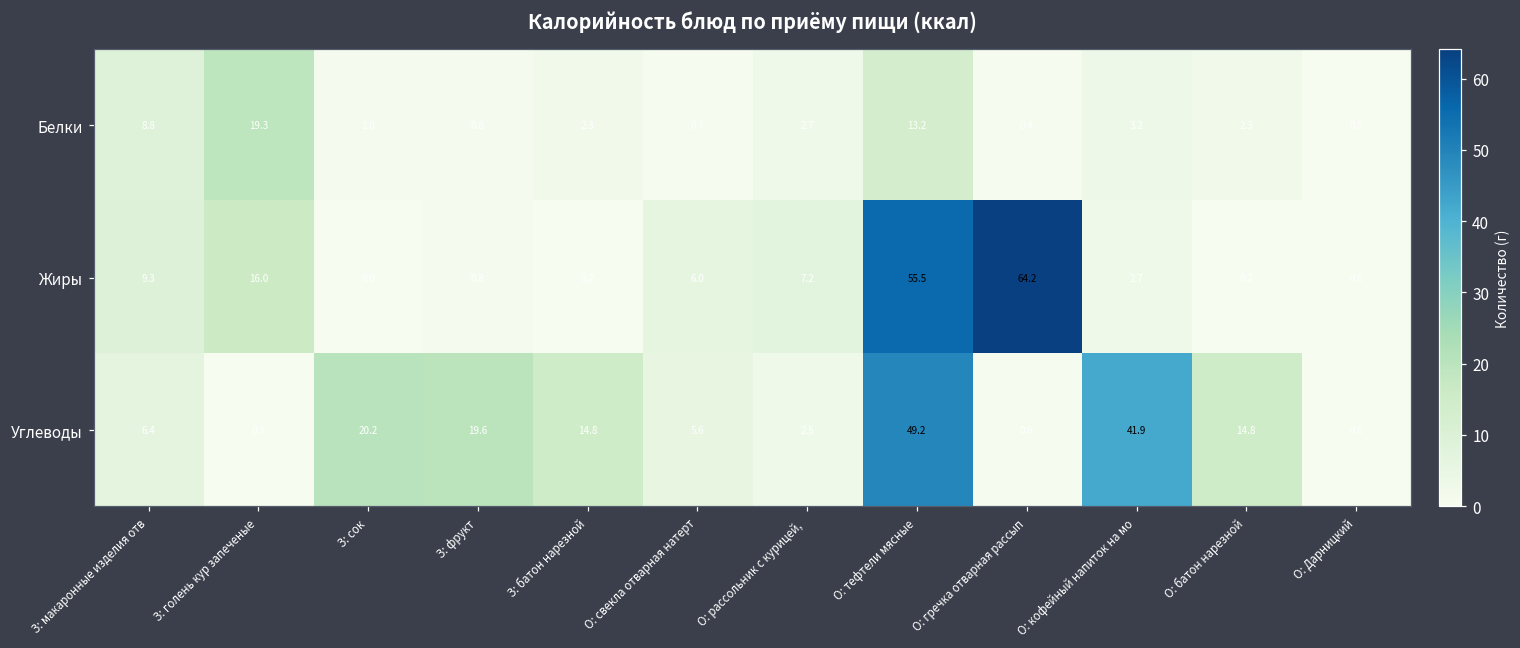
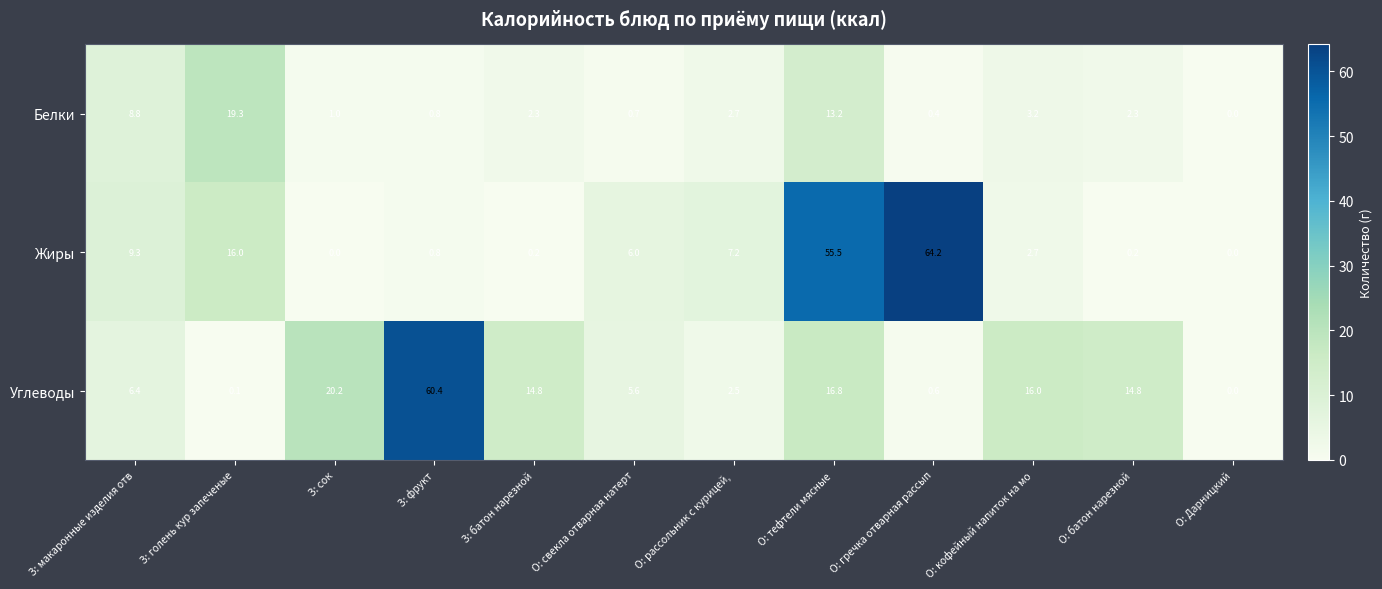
  {
    "Белки": {
      "З: голень кур запеченые": 19.3,
      "О: тефтели мясные": 13.2
    },
    "Жиры": {
      "З: голень кур запеченые": 16.0,
      "О: тефтели мясные": 55.5,
      "О: гречка отварная рассып": 64.2
    },
    "Углеводы": {
      "З: сок": 20.2,
-     "З: фрукт": 19.6,
+     "З: фрукт": 60.4,
      "З: батон нарезной": 14.8,
-     "О: тефтели мясные": 49.2,
-     "О: кофейный напиток на мо": 41.9,
+     "О: тефтели мясные": 16.8,
+     "О: кофейный напиток на мо": 16.0,
      "О: батон нарезной": 14.8
    }
  }
